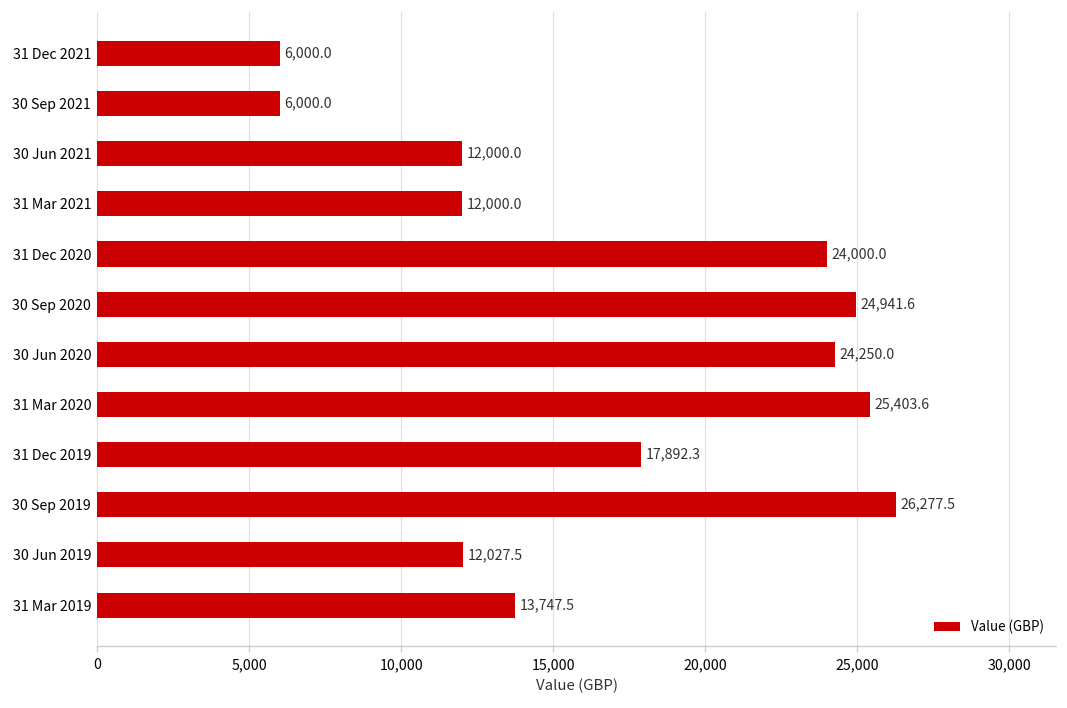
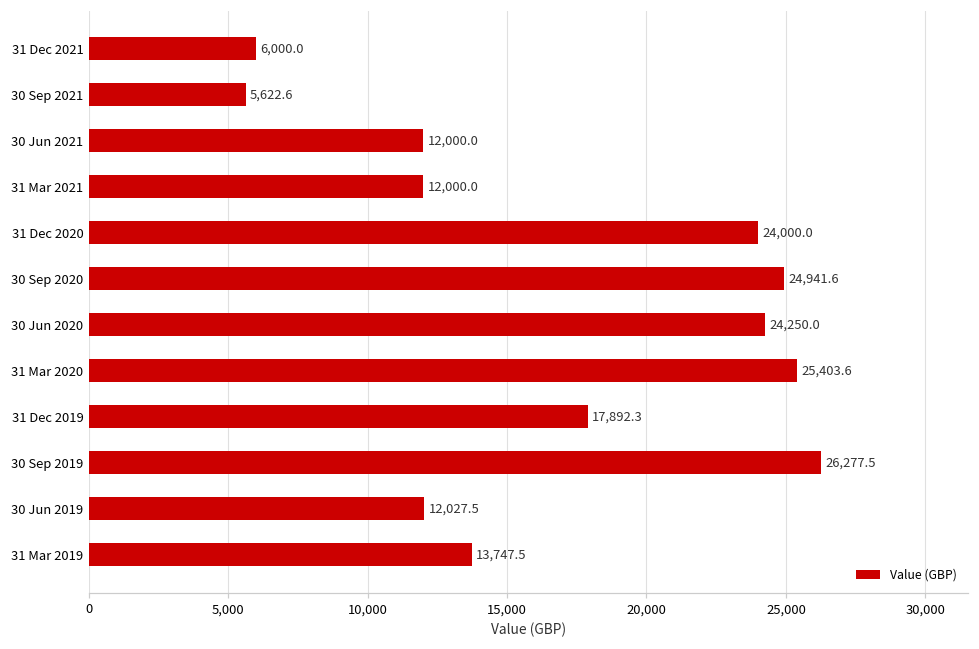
  {
    "31 Dec 2021": "6,000.0",
-   "30 Sep 2021": "6,000.0",
+   "30 Sep 2021": "5,622.6",
    "30 Jun 2021": "12,000.0",
    "31 Mar 2021": "12,000.0",
    "31 Dec 2020": "24,000.0",
    "30 Sep 2020": "24,941.6",
    "30 Jun 2020": "24,250.0",
    "31 Mar 2020": "25,403.6",
    "31 Dec 2019": "17,892.3",
    "30 Sep 2019": "26,277.5",
    "30 Jun 2019": "12,027.5",
    "31 Mar 2019": "13,747.5"
  }
